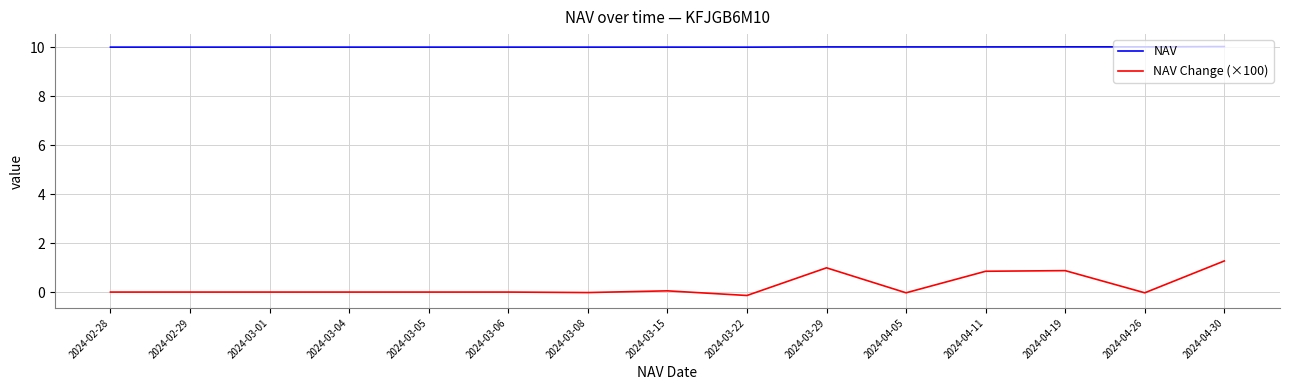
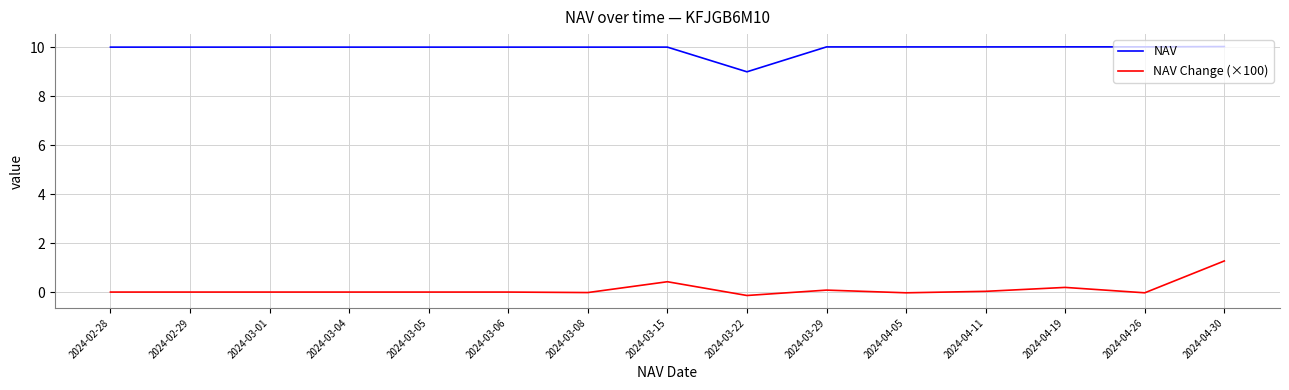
  {
    "NAV": {
      "2024-02-28": 10.0,
      "2024-02-29": 10.0,
      "2024-03-01": 10.0,
      "2024-03-04": 10.0,
      "2024-03-05": 10.0,
      "2024-03-06": 10.0,
      "2024-03-08": 10.0,
      "2024-03-15": 10.0,
-     "2024-03-22": 10.0,
+     "2024-03-22": 9.0,
      "2024-03-29": 10.0,
      "2024-04-05": 10.0,
      "2024-04-11": 10.0,
      "2024-04-19": 10.0
    },
    "NAV Change (×100)": {
      "2024-02-28": 0.0,
      "2024-02-29": 0.0,
      "2024-03-01": 0.0,
      "2024-03-04": 0.0,
      "2024-03-05": 0.0,
      "2024-03-06": 0.0,
      "2024-03-08": 0.0,
-     "2024-03-15": 0.0,
+     "2024-03-15": 0.4,
      "2024-03-22": -0.1,
-     "2024-03-29": 1.0,
+     "2024-03-29": 0.1,
      "2024-04-05": 0.0,
-     "2024-04-11": 0.8,
-     "2024-04-19": 0.9,
+     "2024-04-11": 0.0,
+     "2024-04-19": 0.2,
      "2024-04-26": 0.0,
      "2024-04-30": 1.3
    }
  }
